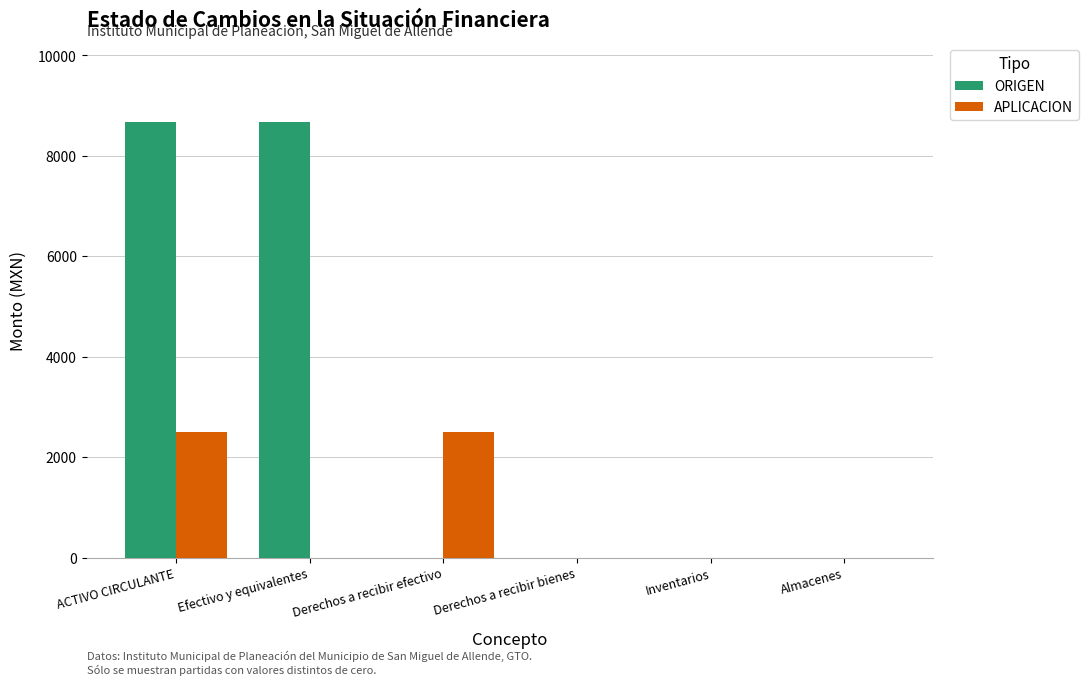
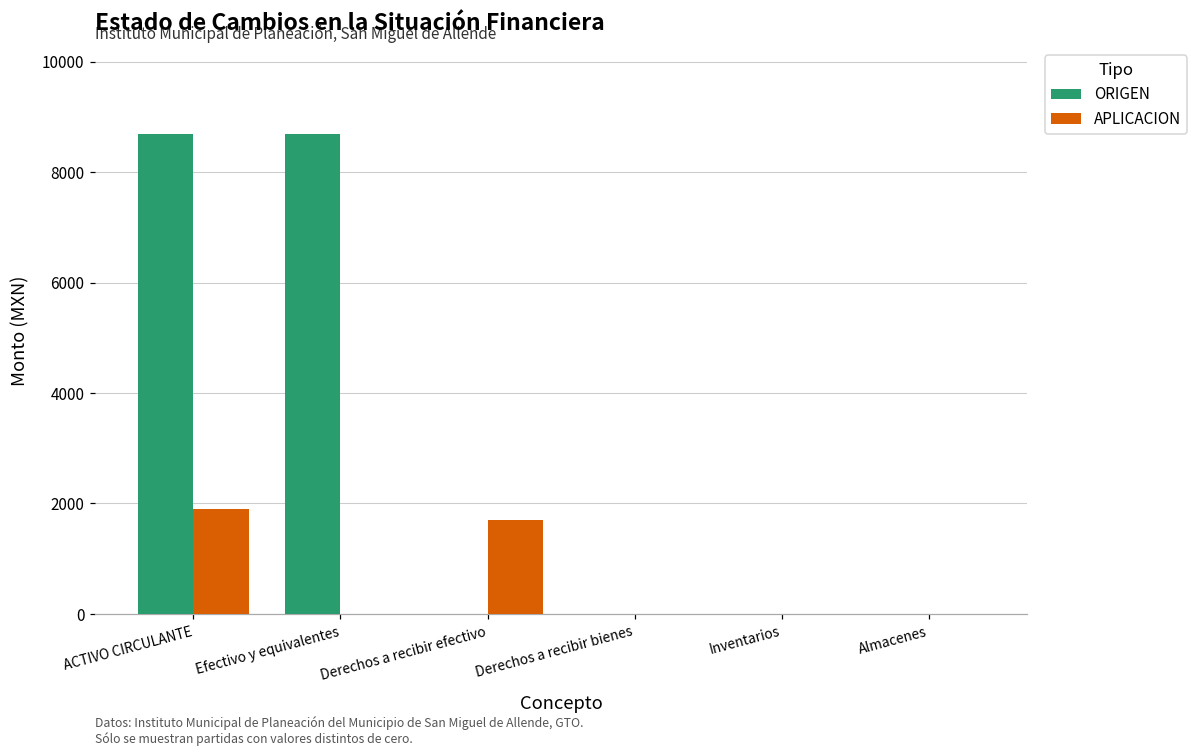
  {
    "ORIGEN": {
      "ACTIVO CIRCULANTE": 8700,
      "Efectivo y equivalentes": 8700,
      "Derechos a recibir efectivo": 0,
      "Derechos a recibir bienes": 0,
      "Inventarios": 0,
      "Almacenes": 0
    },
    "APLICACION": {
-     "ACTIVO CIRCULANTE": 2500,
+     "ACTIVO CIRCULANTE": 1900,
      "Efectivo y equivalentes": 0,
-     "Derechos a recibir efectivo": 2500,
+     "Derechos a recibir efectivo": 1700,
      "Derechos a recibir bienes": 0,
      "Inventarios": 0,
      "Almacenes": 0
    }
  }
